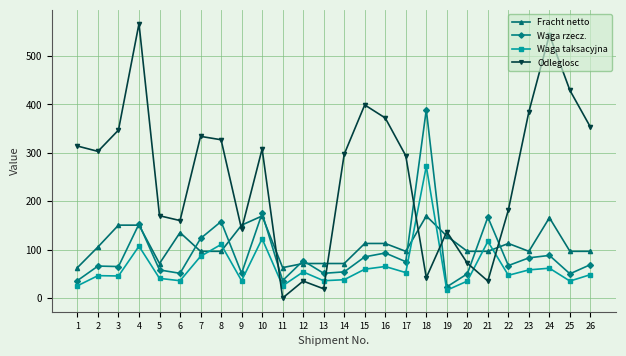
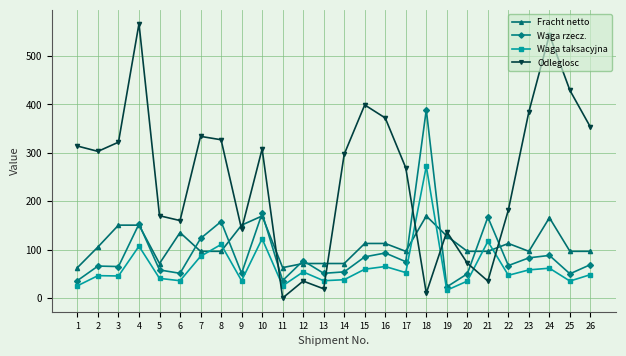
  {
    "Odleglosc": {
      "1": 310,
      "2": 300,
-     "3": 350,
+     "3": 320,
      "4": 570,
      "5": 170,
      "6": 160,
      "7": 330,
      "8": 330,
      "9": 140,
      "10": 310,
      "11": 0,
      "12": 40,
      "13": 20,
      "14": 300,
      "15": 400,
      "16": 370,
-     "17": 290,
-     "18": 40,
+     "17": 270,
+     "18": 10,
      "19": 140,
      "20": 70,
      "21": 40,
      "22": 180,
      "23": 390,
      "25": 430,
      "26": 350
    }
  }
